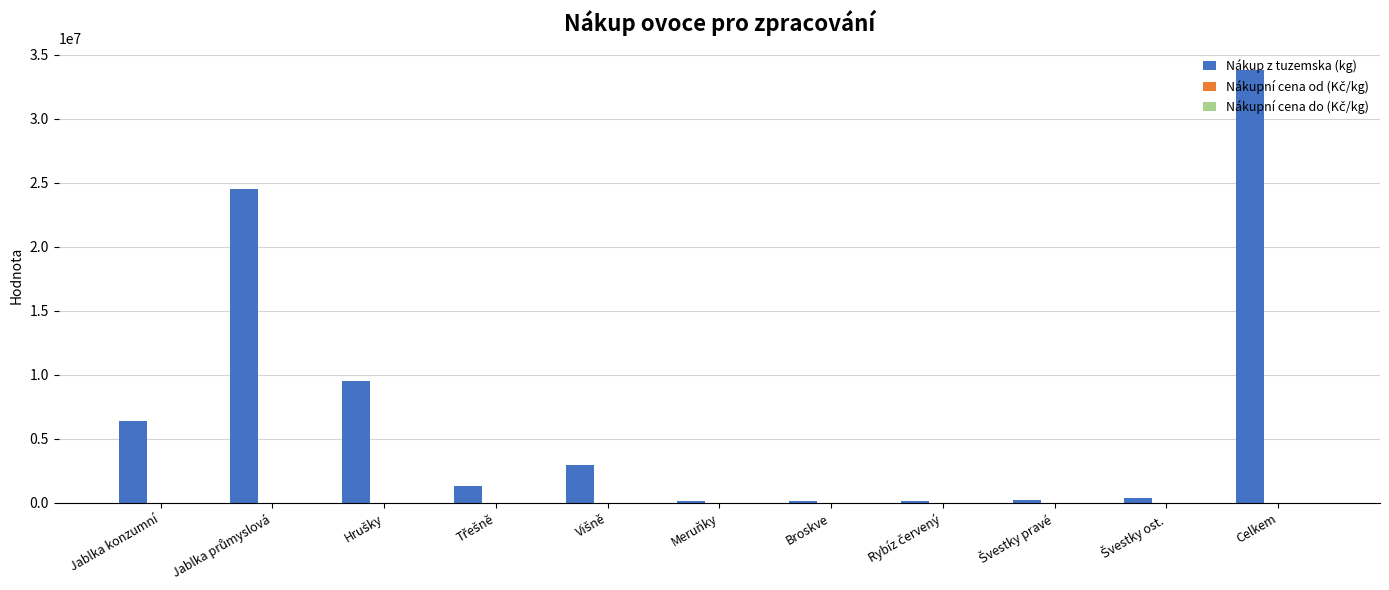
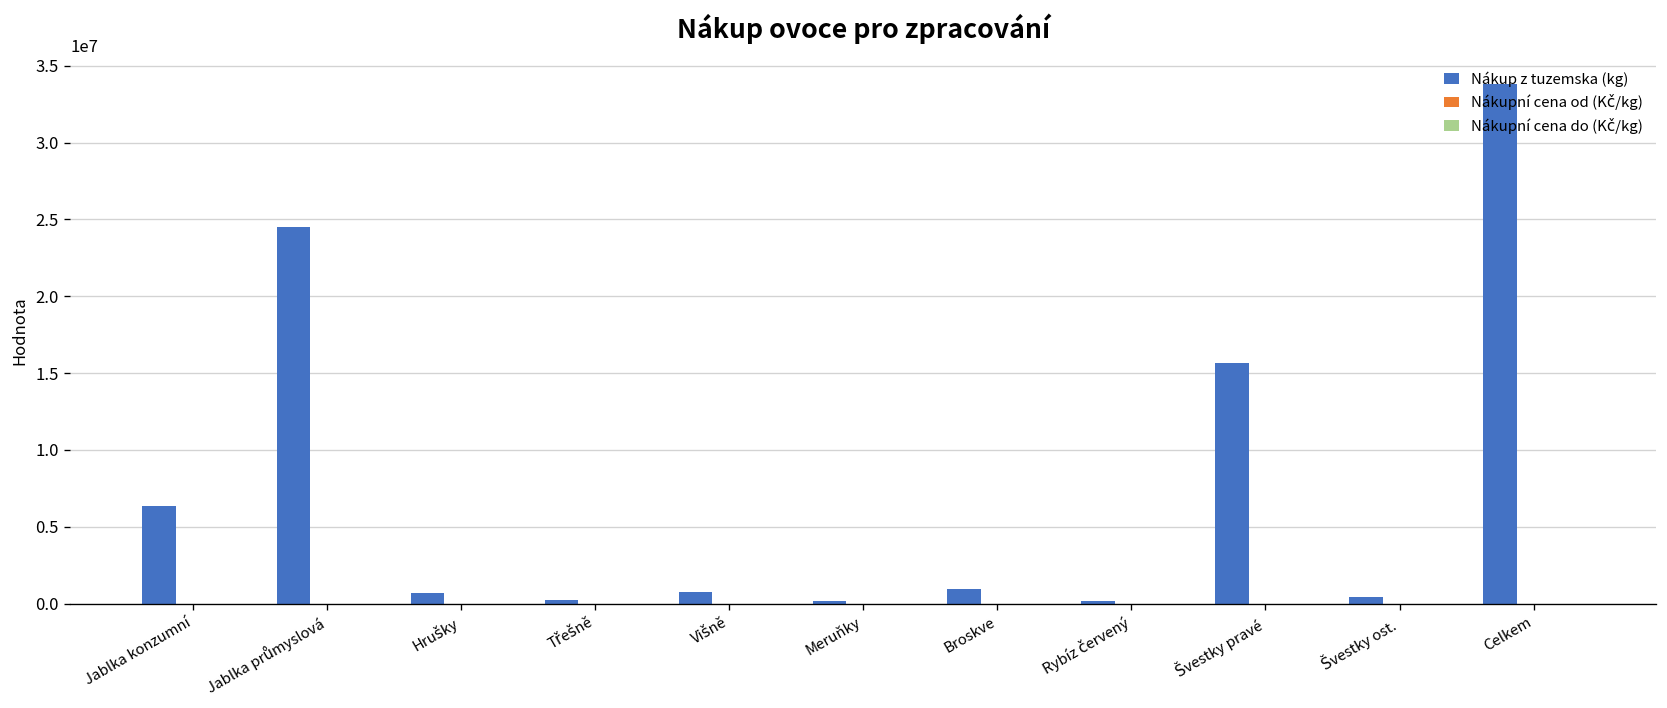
  {
    "Nákup z tuzemska (kg)": {
      "Jablka konzumní": 6400000,
      "Jablka průmyslová": 24500000,
-     "Hrušky": 9500000,
-     "Třešně": 1300000,
-     "Višně": 3000000,
-     "Broskve": 200000,
-     "Švestky pravé": 300000,
+     "Hrušky": 700000,
+     "Třešně": 200000,
+     "Višně": 700000,
+     "Broskve": 1000000,
+     "Švestky pravé": 15700000,
      "Švestky ost.": 400000,
      "Celkem": 33800000
    },
    "Nákupní cena od (Kč/kg)": {
      "Celkem": 0
    },
    "Nákupní cena do (Kč/kg)": {
      "Celkem": 0
    }
  }
